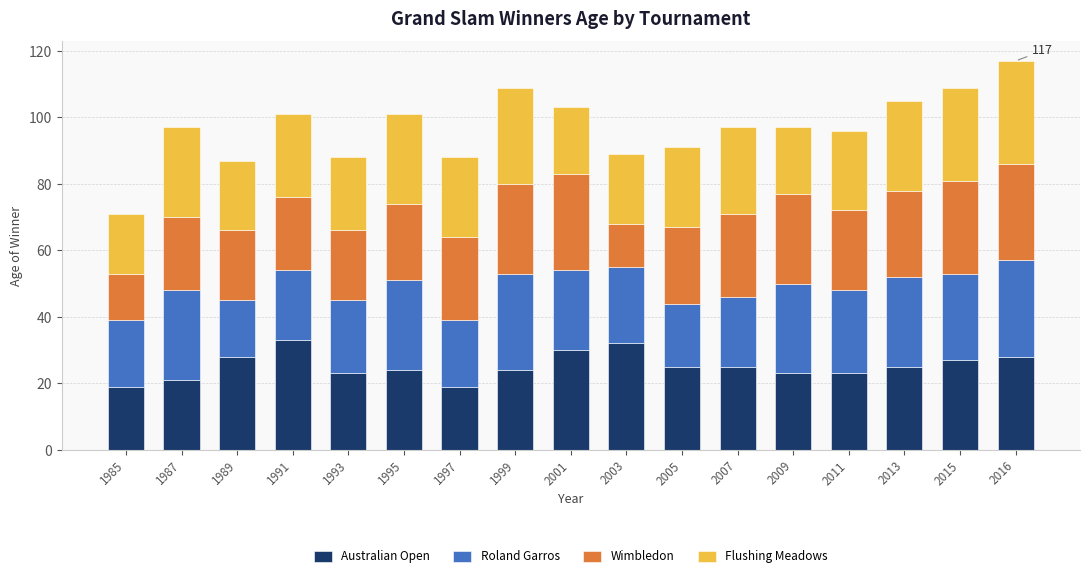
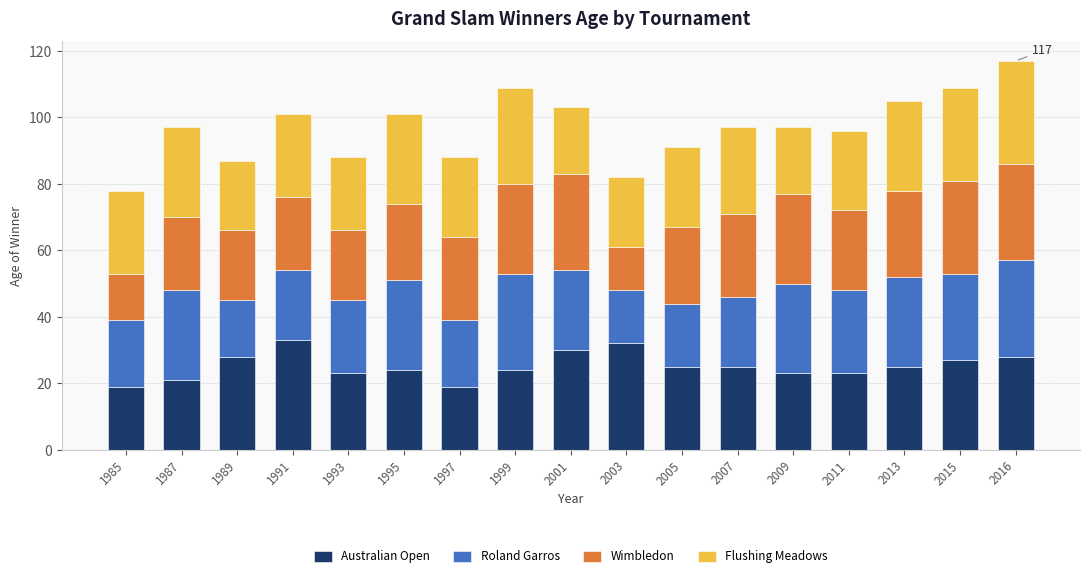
  {
    "Australian Open": {
      "1985": 19,
      "1987": 21,
      "1989": 28,
      "1991": 33,
      "1993": 23,
      "1995": 24,
      "1997": 19,
      "1999": 24,
      "2001": 30,
      "2003": 32,
      "2005": 25,
      "2007": 25,
      "2009": 23,
      "2011": 23,
      "2013": 25,
      "2015": 27,
      "2016": 28
    },
    "Roland Garros": {
      "1985": 20,
      "1987": 27,
      "1989": 17,
      "1991": 21,
      "1993": 22,
      "1995": 27,
      "1997": 20,
      "1999": 29,
      "2001": 24,
-     "2003": 23,
+     "2003": 16,
      "2005": 19,
      "2007": 21,
      "2009": 27,
      "2011": 25,
      "2013": 27,
      "2015": 26,
      "2016": 29
    },
    "Wimbledon": {
      "1985": 14,
      "1987": 22,
      "1989": 21,
      "1991": 22,
      "1993": 21,
      "1995": 23,
      "1997": 25,
      "1999": 27,
      "2001": 29,
      "2003": 13,
      "2005": 23,
      "2007": 25,
      "2009": 27,
      "2011": 24,
      "2013": 26,
      "2015": 28,
      "2016": 29
    },
    "Flushing Meadows": {
-     "1985": 18,
+     "1985": 25,
      "1987": 27,
      "1989": 21,
      "1991": 25,
      "1993": 22,
      "1995": 27,
      "1997": 24,
      "1999": 29,
      "2001": 20,
      "2003": 21,
      "2005": 24,
      "2007": 26,
      "2009": 20,
      "2011": 24,
      "2013": 27,
      "2015": 28
    }
  }
